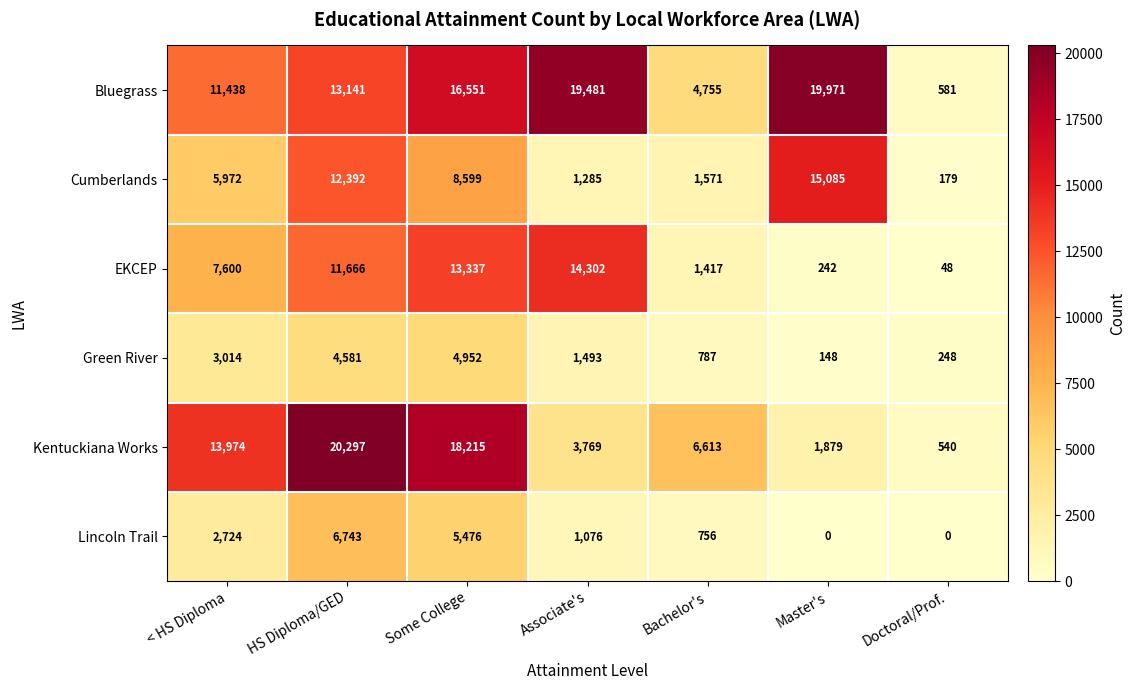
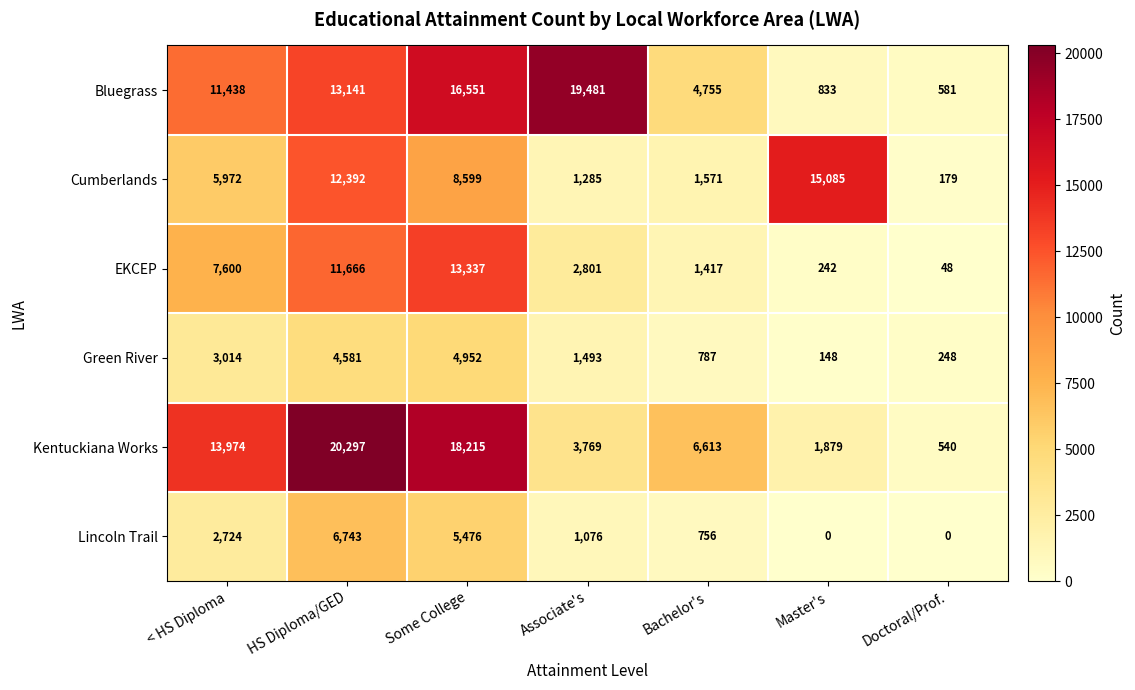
  {
    "Bluegrass": {
      "< HS Diploma": "11,438",
      "HS Diploma/GED": "13,141",
      "Some College": "16,551",
      "Associate's": "19,481",
      "Bachelor's": "4,755",
-     "Master's": "19,971",
+     "Master's": "833",
      "Doctoral/Prof.": "581"
    },
    "Cumberlands": {
      "< HS Diploma": "5,972",
      "HS Diploma/GED": "12,392",
      "Some College": "8,599",
      "Associate's": "1,285",
      "Bachelor's": "1,571",
      "Master's": "15,085",
      "Doctoral/Prof.": "179"
    },
    "EKCEP": {
      "< HS Diploma": "7,600",
      "HS Diploma/GED": "11,666",
      "Some College": "13,337",
-     "Associate's": "14,302",
+     "Associate's": "2,801",
      "Bachelor's": "1,417",
      "Master's": "242",
      "Doctoral/Prof.": "48"
    },
    "Green River": {
      "< HS Diploma": "3,014",
      "HS Diploma/GED": "4,581",
      "Some College": "4,952",
      "Associate's": "1,493",
      "Bachelor's": "787",
      "Master's": "148",
      "Doctoral/Prof.": "248"
    },
    "Kentuckiana Works": {
      "< HS Diploma": "13,974",
      "HS Diploma/GED": "20,297",
      "Some College": "18,215",
      "Associate's": "3,769",
      "Bachelor's": "6,613",
      "Master's": "1,879",
      "Doctoral/Prof.": "540"
    },
    "Lincoln Trail": {
      "< HS Diploma": "2,724",
      "HS Diploma/GED": "6,743",
      "Some College": "5,476",
      "Associate's": "1,076",
      "Bachelor's": "756",
      "Master's": "0",
      "Doctoral/Prof.": "0"
    }
  }
